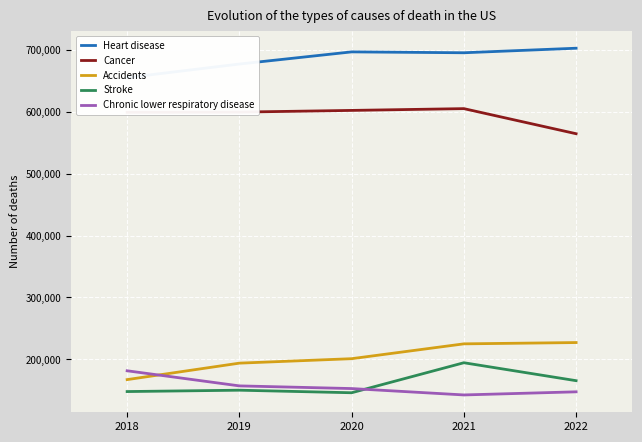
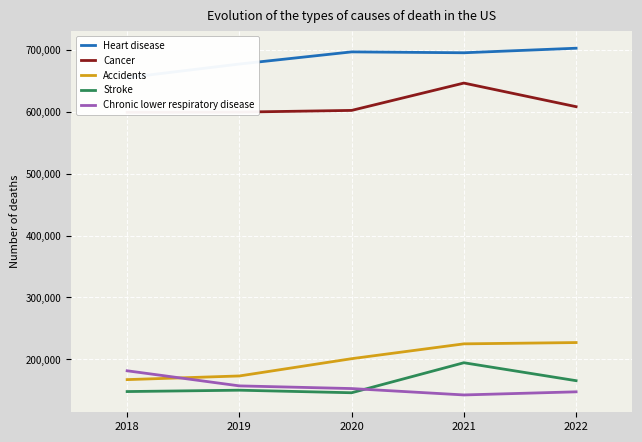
  {
    "Heart disease": {
      "2020": "700,000",
      "2021": "700,000",
      "2022": "700,000"
    },
    "Cancer": {
      "2020": "600,000",
-     "2021": "610,000",
-     "2022": "560,000"
+     "2021": "650,000",
+     "2022": "610,000"
    },
    "Accidents": {
      "2018": "170,000",
-     "2019": "190,000",
+     "2019": "170,000",
      "2020": "200,000",
      "2021": "220,000",
      "2022": "230,000"
    },
    "Stroke": {
      "2018": "150,000",
      "2019": "150,000",
      "2020": "150,000",
      "2021": "190,000",
      "2022": "170,000"
    },
    "Chronic lower respiratory disease": {
      "2018": "180,000",
      "2019": "160,000",
      "2020": "150,000",
      "2021": "140,000",
      "2022": "150,000"
    }
  }
